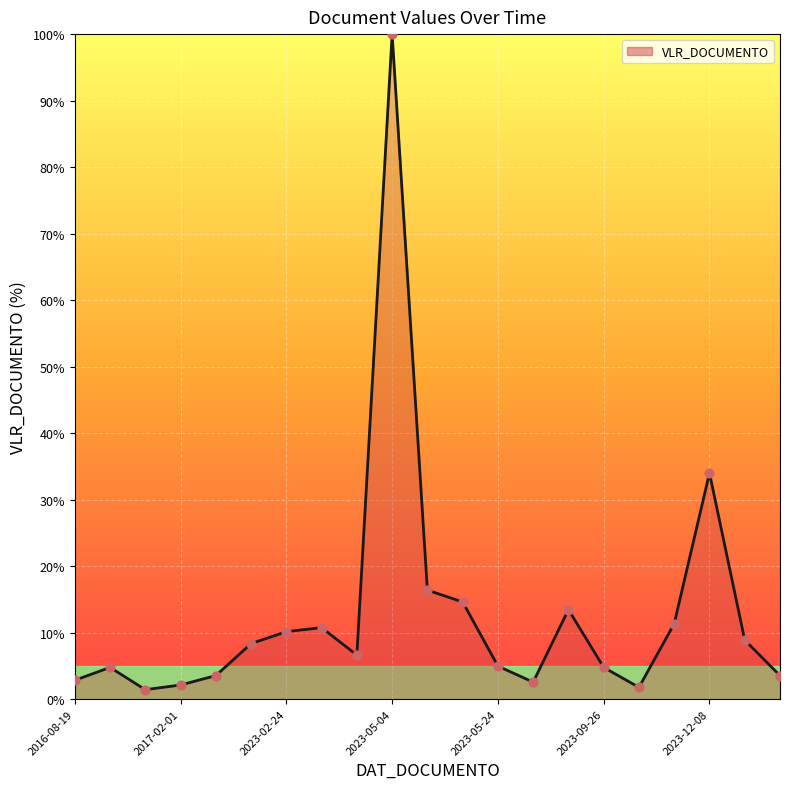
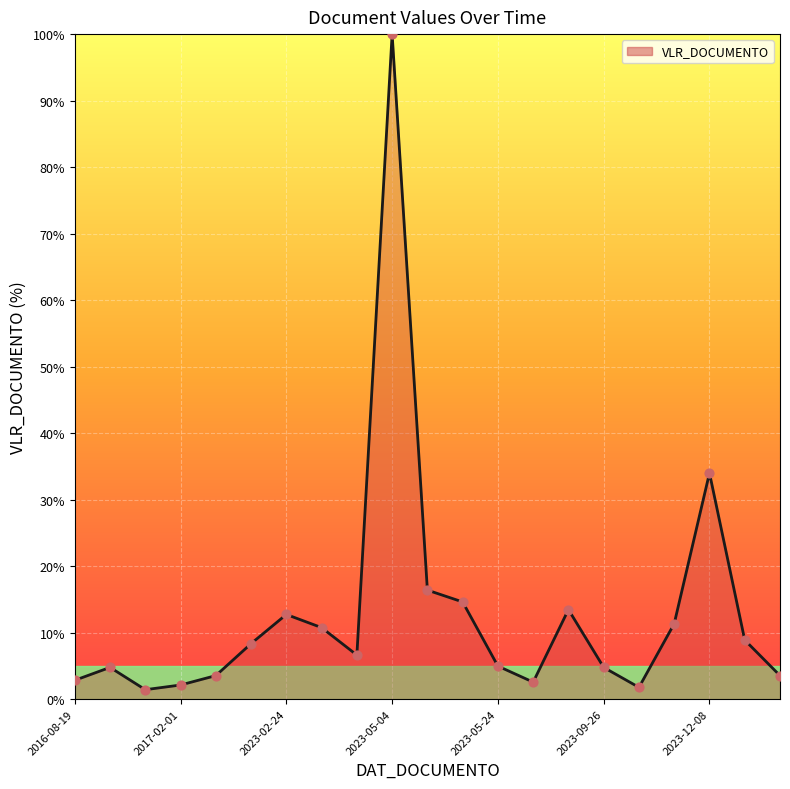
  {
-   "2023-02-24": "10%",
+   "2023-02-24": "13%",
    "2023-05-04": "100%",
    "2023-12-08": "34%"
  }
